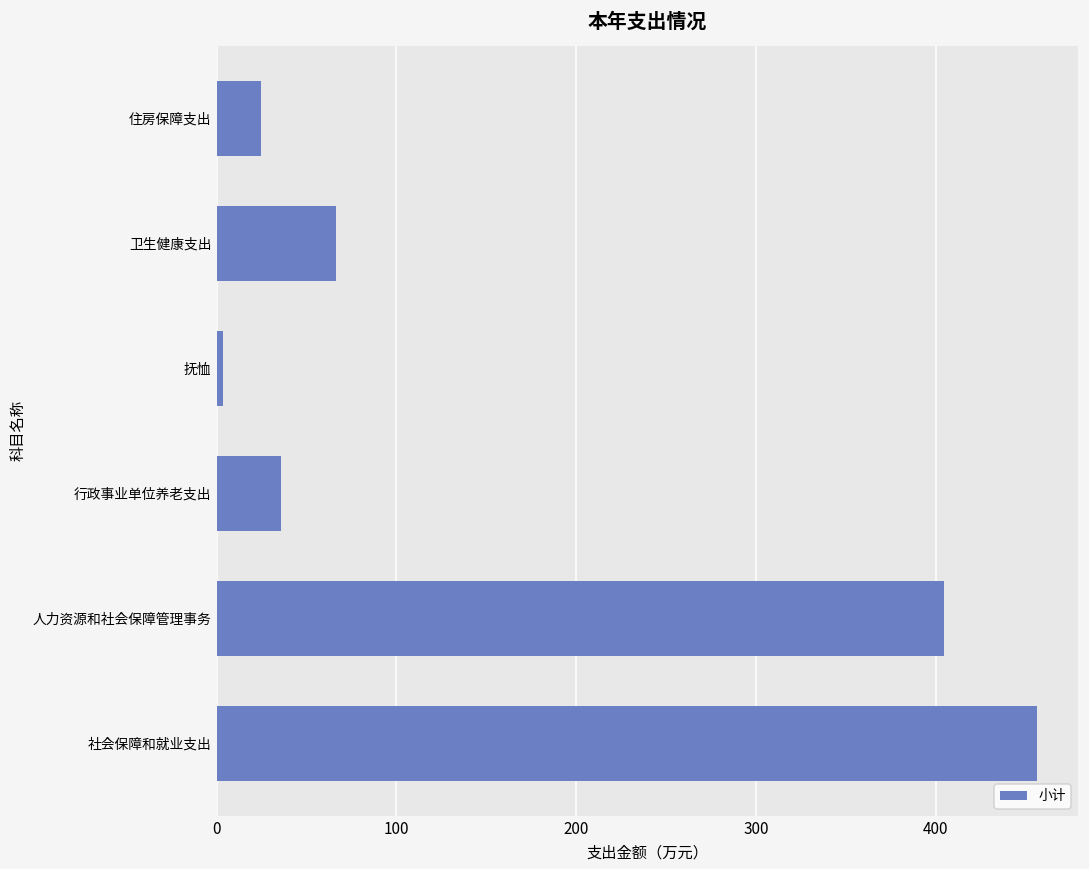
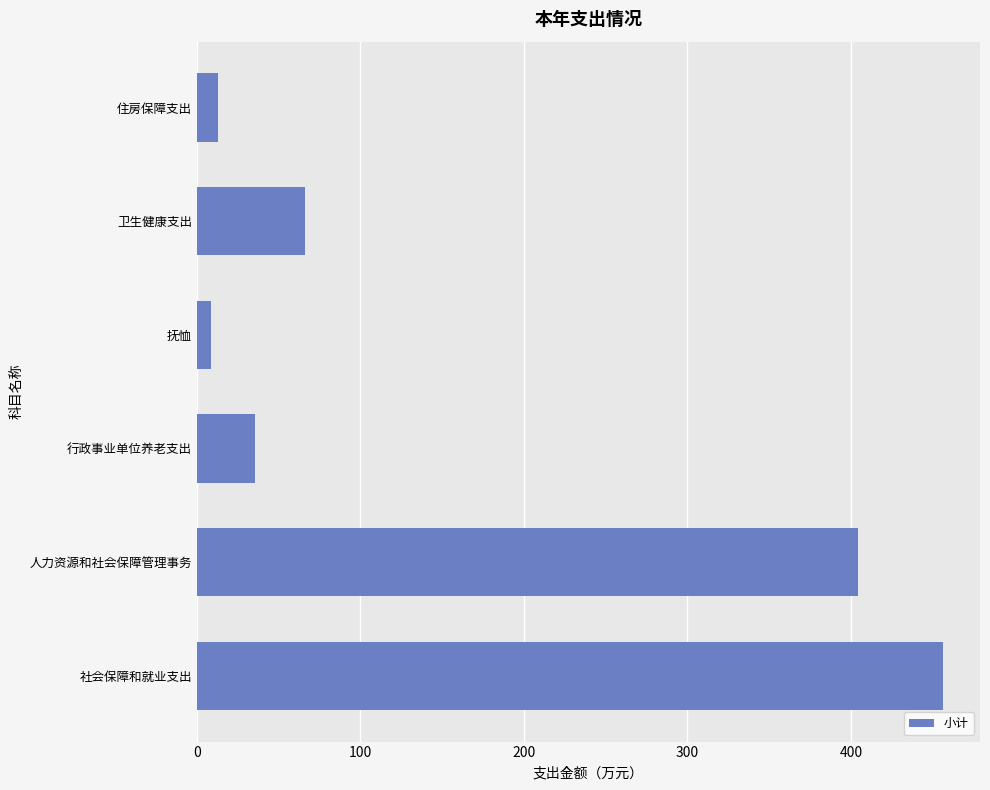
  {
-   "住房保障支出": 25,
+   "住房保障支出": 13,
    "卫生健康支出": 66,
-   "抚恤": 3,
+   "抚恤": 8,
    "行政事业单位养老支出": 36,
    "人力资源和社会保障管理事务": 404,
    "社会保障和就业支出": 456
  }
